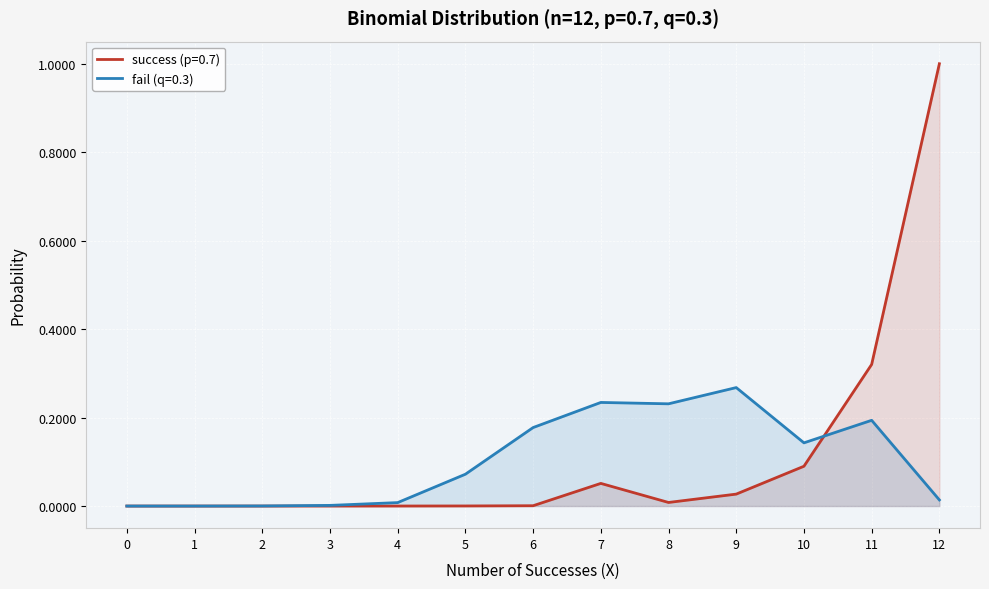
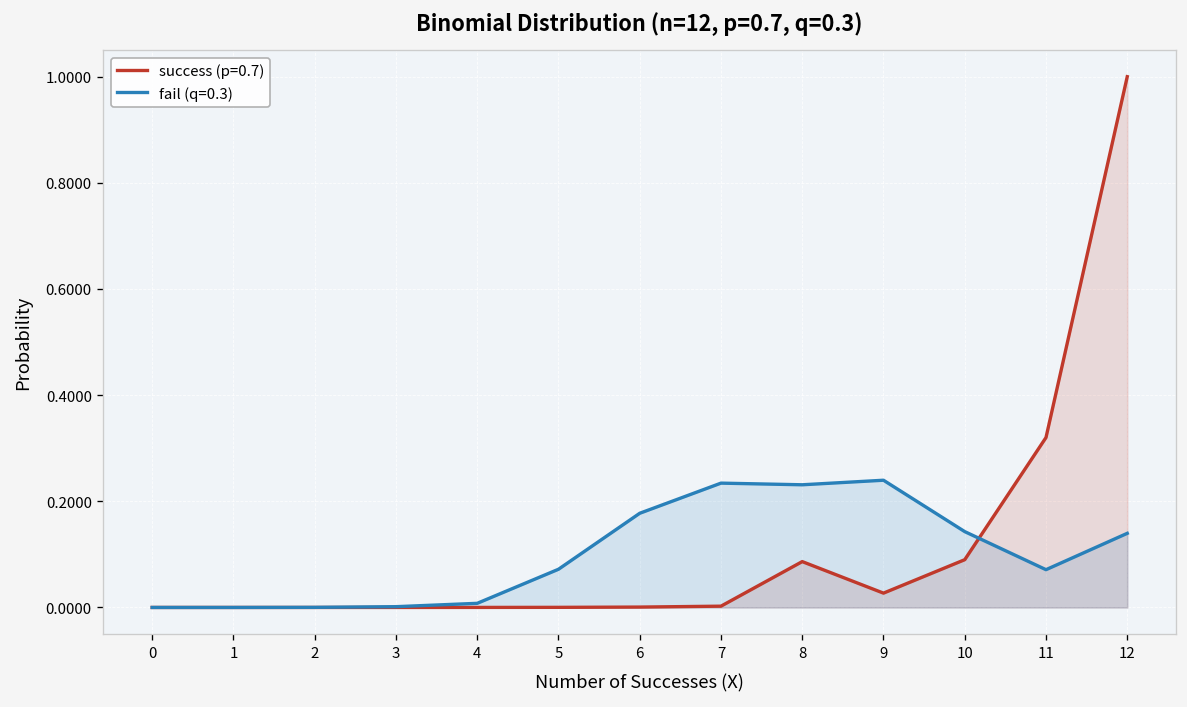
  {
    "success (p=0.7)": {
      "4": 0.00,
      "5": 0.00,
      "6": 0.00,
-     "7": 0.05,
-     "8": 0.01,
+     "7": 0.00,
+     "8": 0.09,
      "9": 0.03,
      "10": 0.09,
      "11": 0.32,
      "12": 1.00
    },
    "fail (q=0.3)": {
      "4": 0.01,
      "5": 0.07,
      "6": 0.18,
      "7": 0.23,
      "8": 0.23,
-     "9": 0.27,
+     "9": 0.24,
      "10": 0.14,
-     "11": 0.19,
-     "12": 0.01
+     "11": 0.07,
+     "12": 0.14
    }
  }
